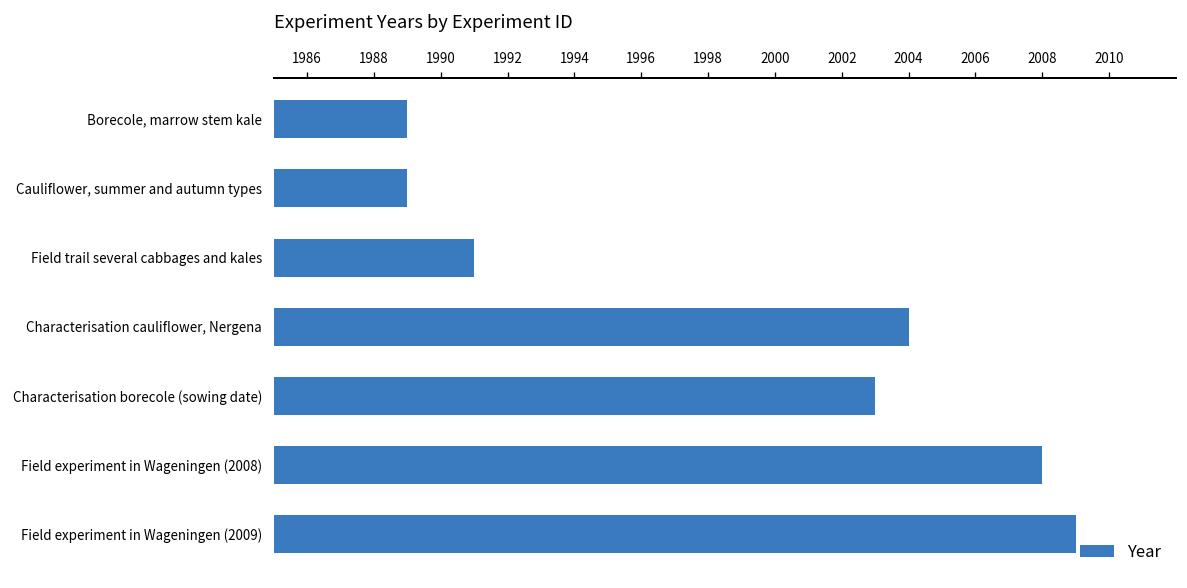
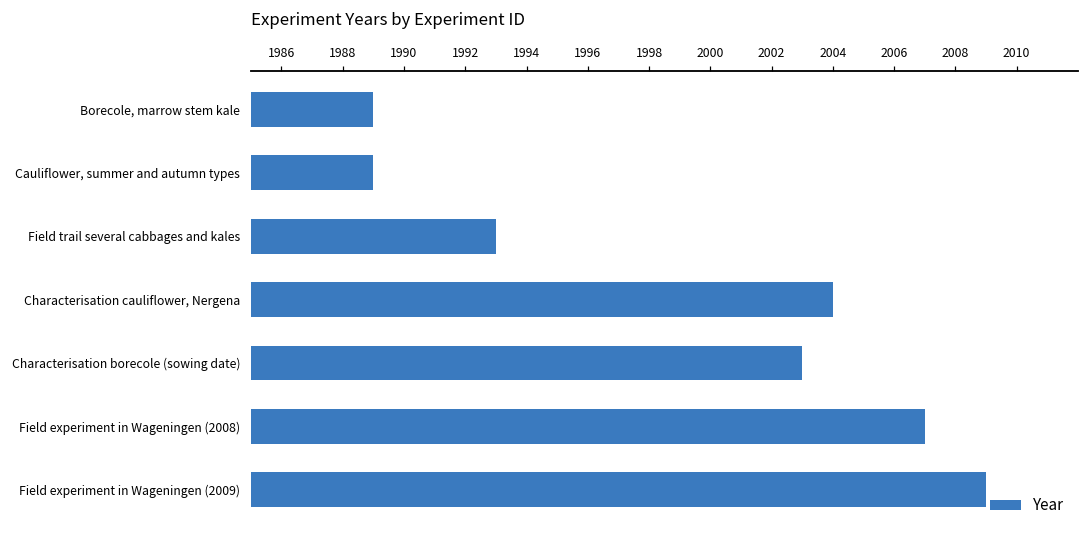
  {
    "Borecole, marrow stem kale": 1989,
    "Cauliflower, summer and autumn types": 1989,
-   "Field trail several cabbages and kales": 1991,
+   "Field trail several cabbages and kales": 1993,
    "Characterisation cauliflower, Nergena": 2004,
    "Characterisation borecole (sowing date)": 2003,
-   "Field experiment in Wageningen (2008)": 2008,
+   "Field experiment in Wageningen (2008)": 2007,
    "Field experiment in Wageningen (2009)": 2009
  }
